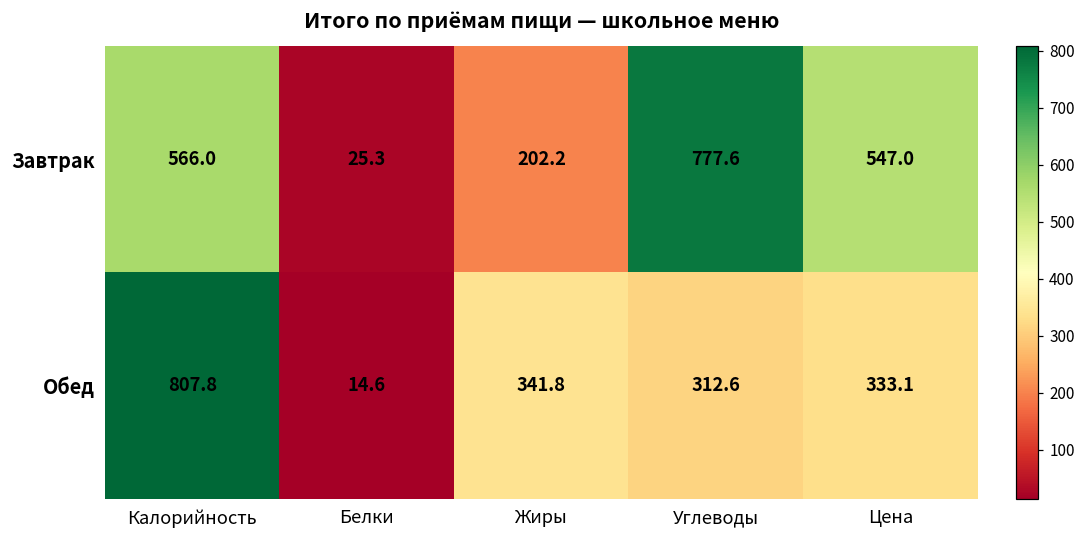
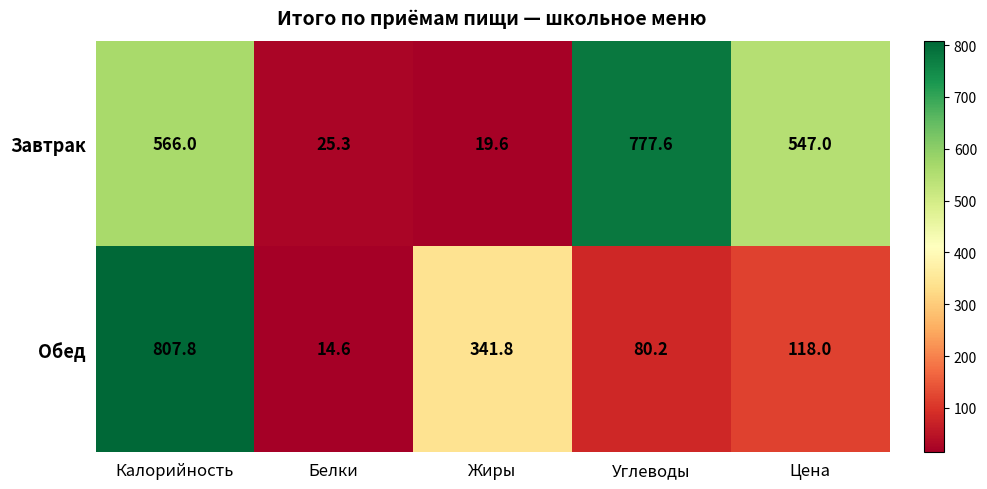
  {
    "Завтрак": {
      "Калорийность": 566.0,
      "Белки": 25.3,
-     "Жиры": 202.2,
+     "Жиры": 19.6,
      "Углеводы": 777.6,
      "Цена": 547.0
    },
    "Обед": {
      "Калорийность": 807.8,
      "Белки": 14.6,
      "Жиры": 341.8,
-     "Углеводы": 312.6,
-     "Цена": 333.1
+     "Углеводы": 80.2,
+     "Цена": 118.0
    }
  }
